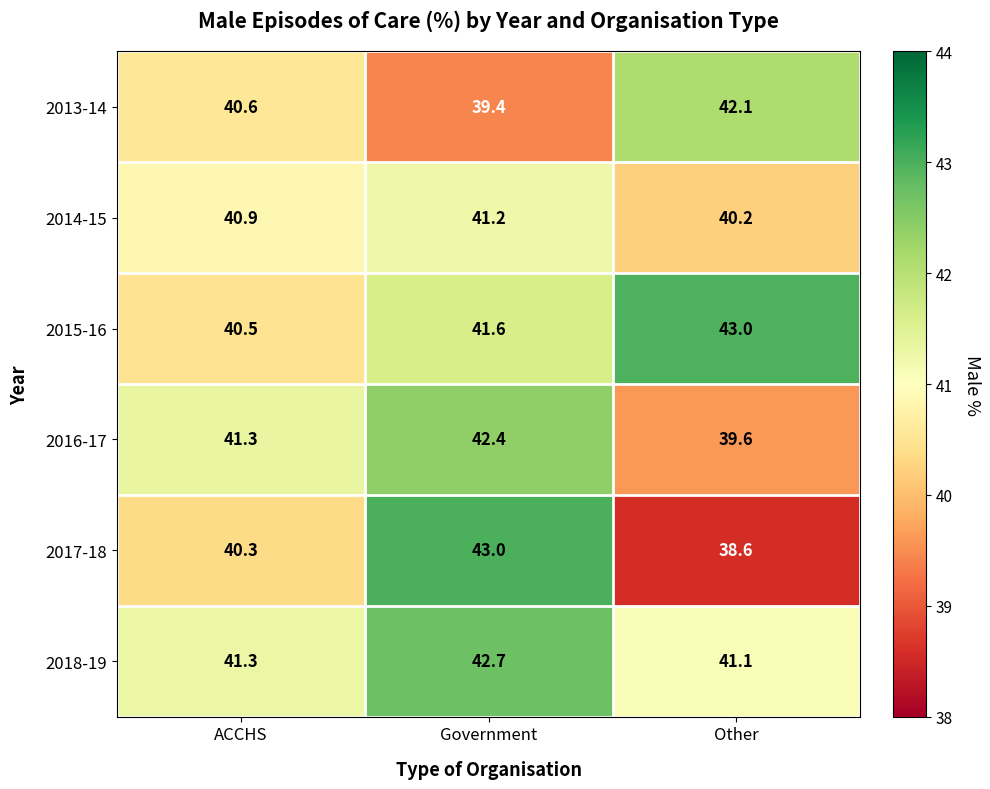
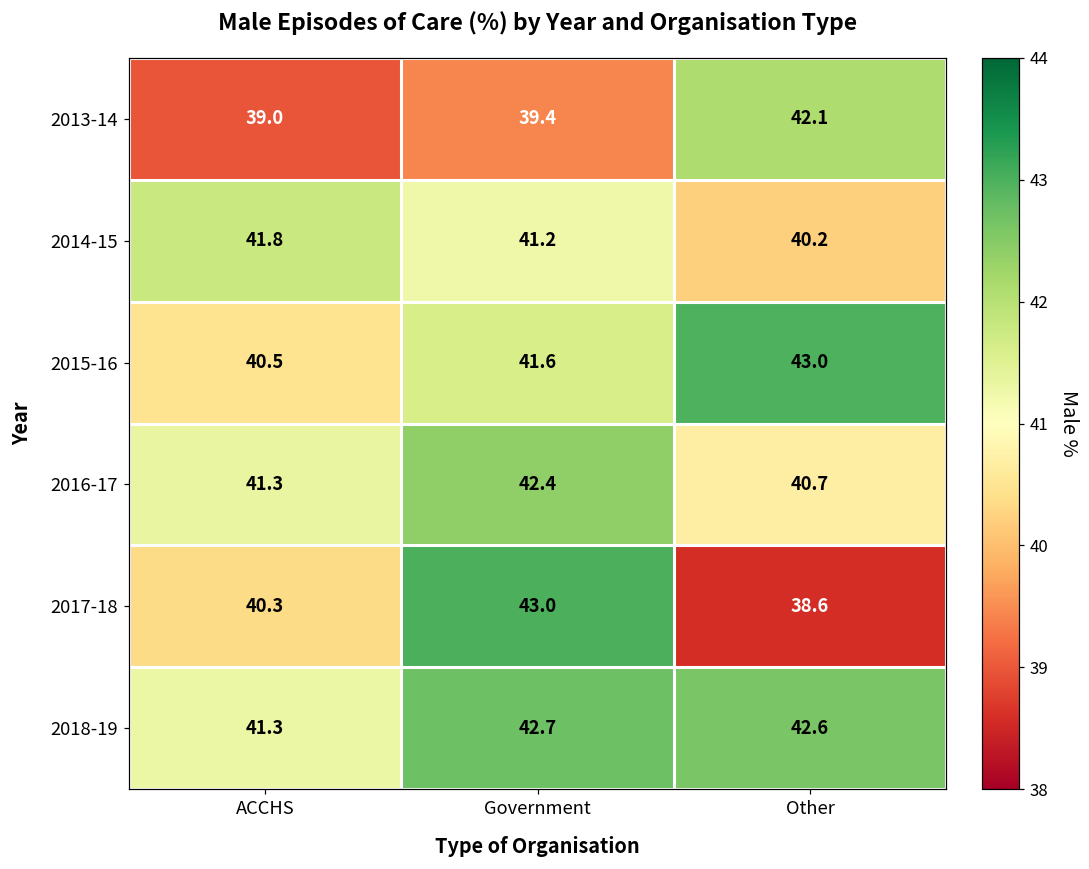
  {
    "2013-14": {
-     "ACCHS": 40.6,
+     "ACCHS": 39.0,
      "Government": 39.4,
      "Other": 42.1
    },
    "2014-15": {
-     "ACCHS": 40.9,
+     "ACCHS": 41.8,
      "Government": 41.2,
      "Other": 40.2
    },
    "2015-16": {
      "ACCHS": 40.5,
      "Government": 41.6,
      "Other": 43.0
    },
    "2016-17": {
      "ACCHS": 41.3,
      "Government": 42.4,
-     "Other": 39.6
+     "Other": 40.7
    },
    "2017-18": {
      "ACCHS": 40.3,
      "Government": 43.0,
      "Other": 38.6
    },
    "2018-19": {
      "ACCHS": 41.3,
      "Government": 42.7,
-     "Other": 41.1
+     "Other": 42.6
    }
  }
